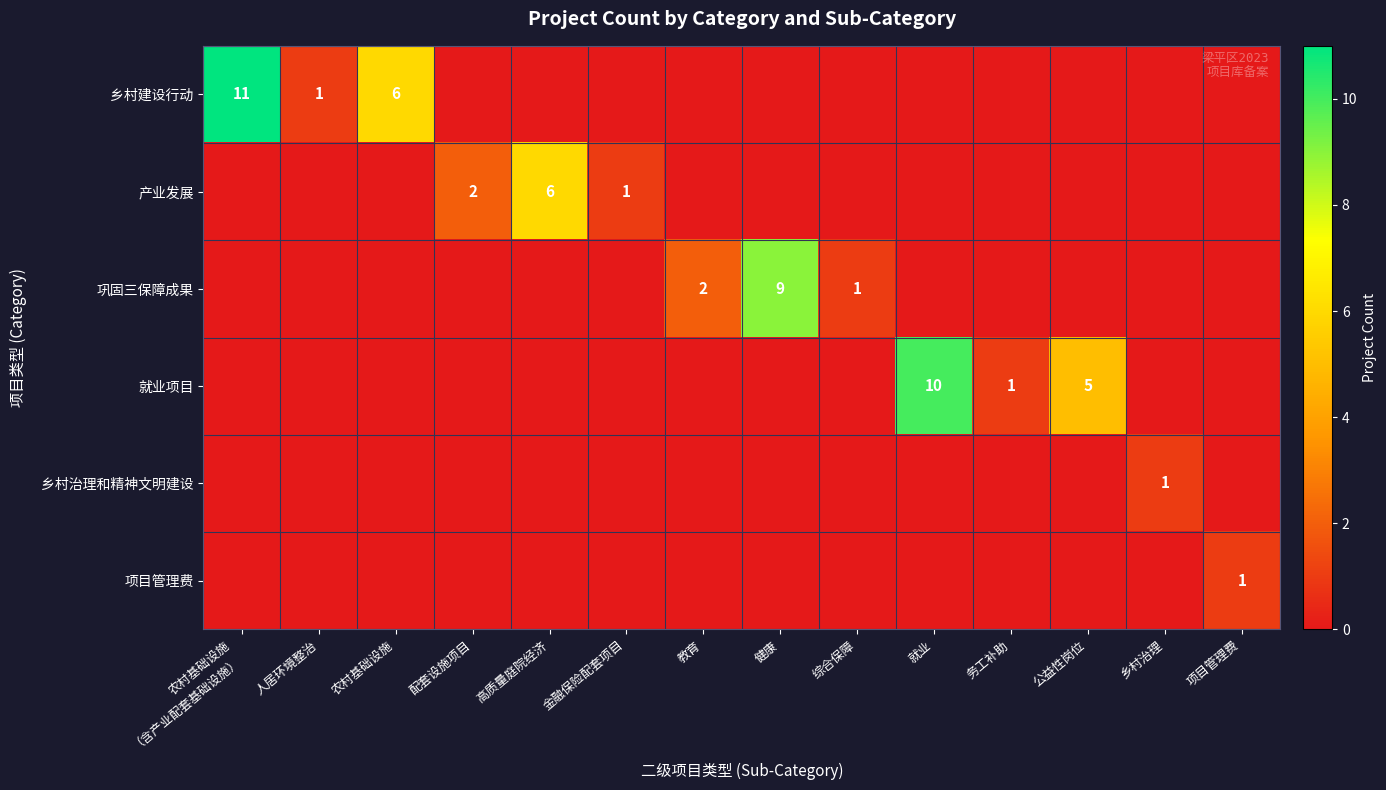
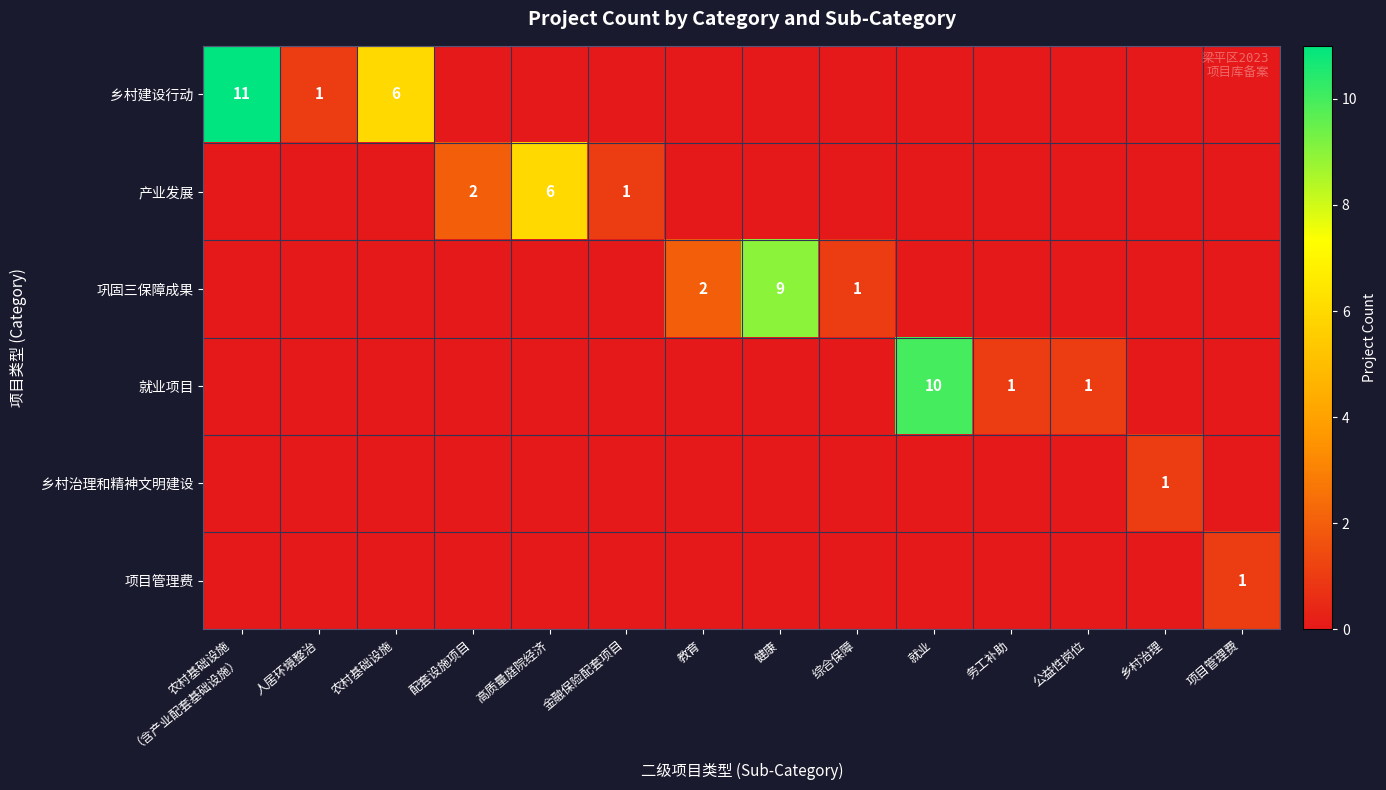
  {
    "乡村建设行动": {
      "农村基础设施 （含产业配套基础设施）": 11,
      "人居环境整治": 1,
      "农村基础设施": 6
    },
    "产业发展": {
      "配套设施项目": 2,
      "高质量庭院经济": 6,
      "金融保险配套项目": 1
    },
    "巩固三保障成果": {
      "教育": 2,
      "健康": 9,
      "综合保障": 1
    },
    "就业项目": {
      "就业": 10,
      "务工补助": 1,
-     "公益性岗位": 5
+     "公益性岗位": 1
    },
    "乡村治理和精神文明建设": {
      "乡村治理": 1
    },
    "项目管理费": {
      "项目管理费": 1
    }
  }
